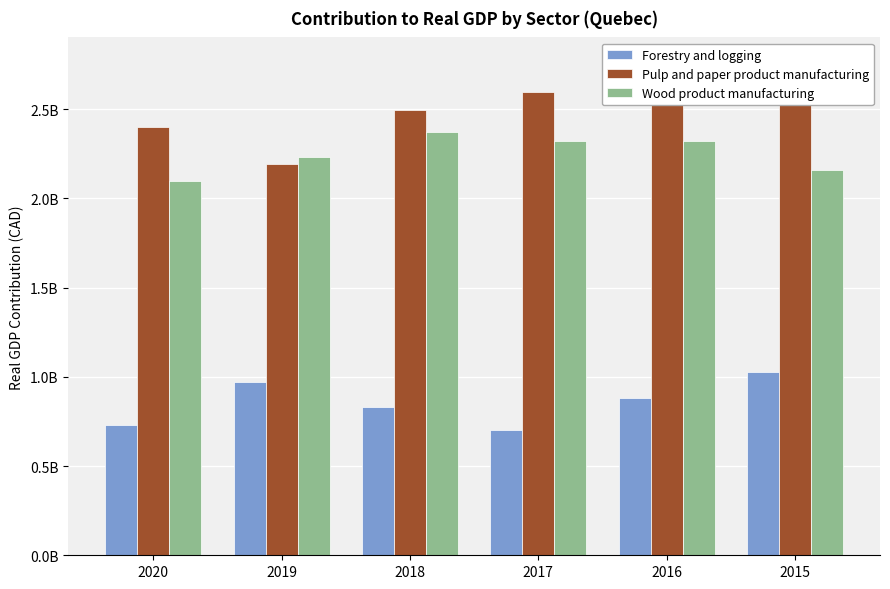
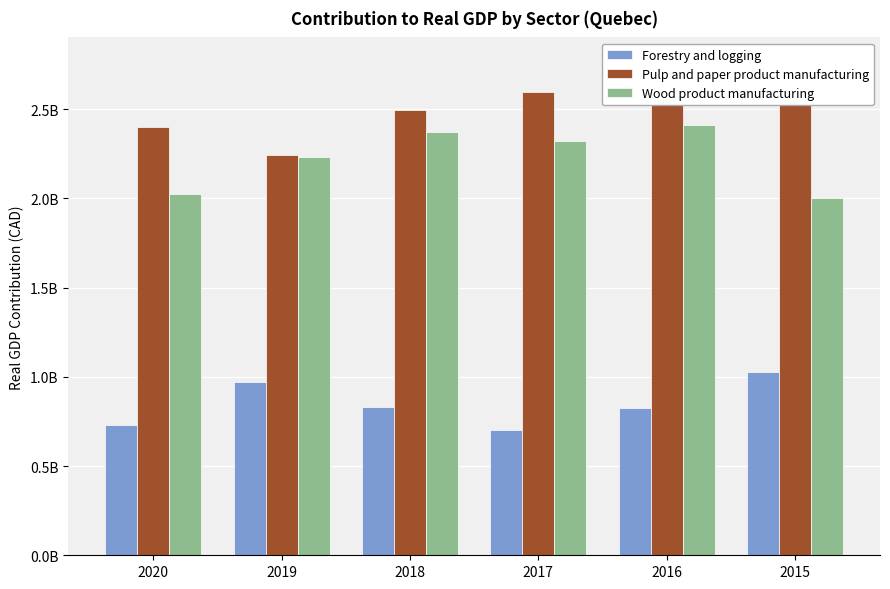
  {
    "Forestry and logging": {
      "2020": 730000000,
      "2019": 970000000,
      "2018": 830000000,
      "2017": 700000000,
-     "2016": 880000000,
+     "2016": 830000000,
      "2015": 1030000000
    },
    "Pulp and paper product manufacturing": {
      "2020": 2400000000,
-     "2019": 2190000000,
+     "2019": 2240000000,
      "2018": 2490000000,
      "2017": 2590000000
    },
    "Wood product manufacturing": {
-     "2020": 2100000000,
+     "2020": 2020000000,
      "2019": 2230000000,
      "2018": 2370000000,
      "2017": 2320000000,
-     "2016": 2320000000,
-     "2015": 2160000000
+     "2016": 2410000000,
+     "2015": 2010000000
    }
  }
